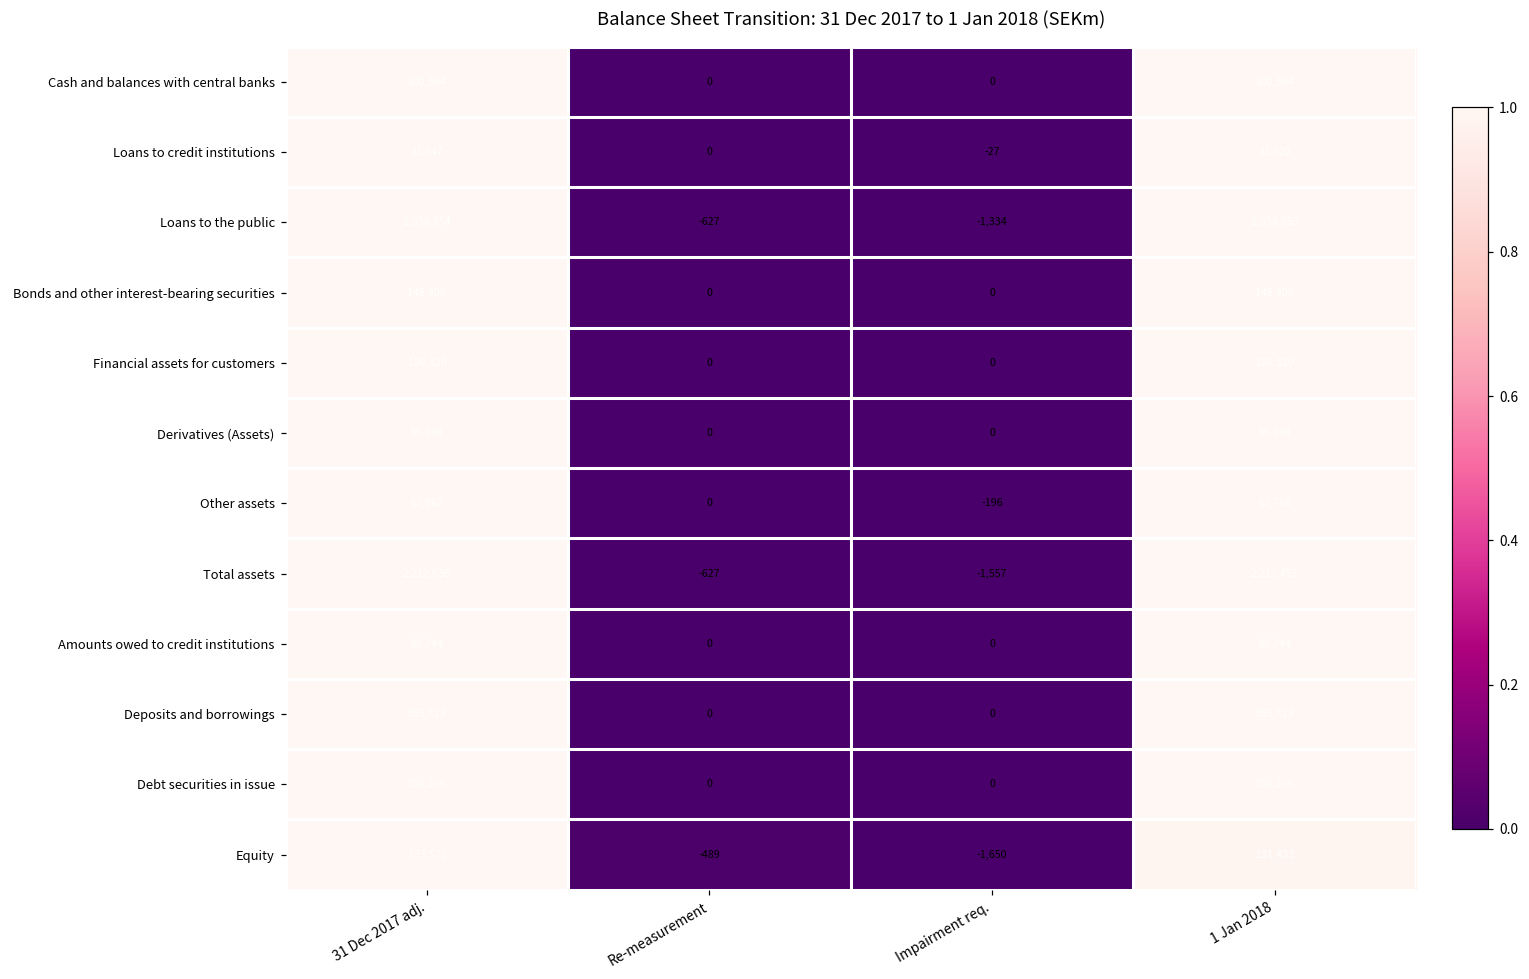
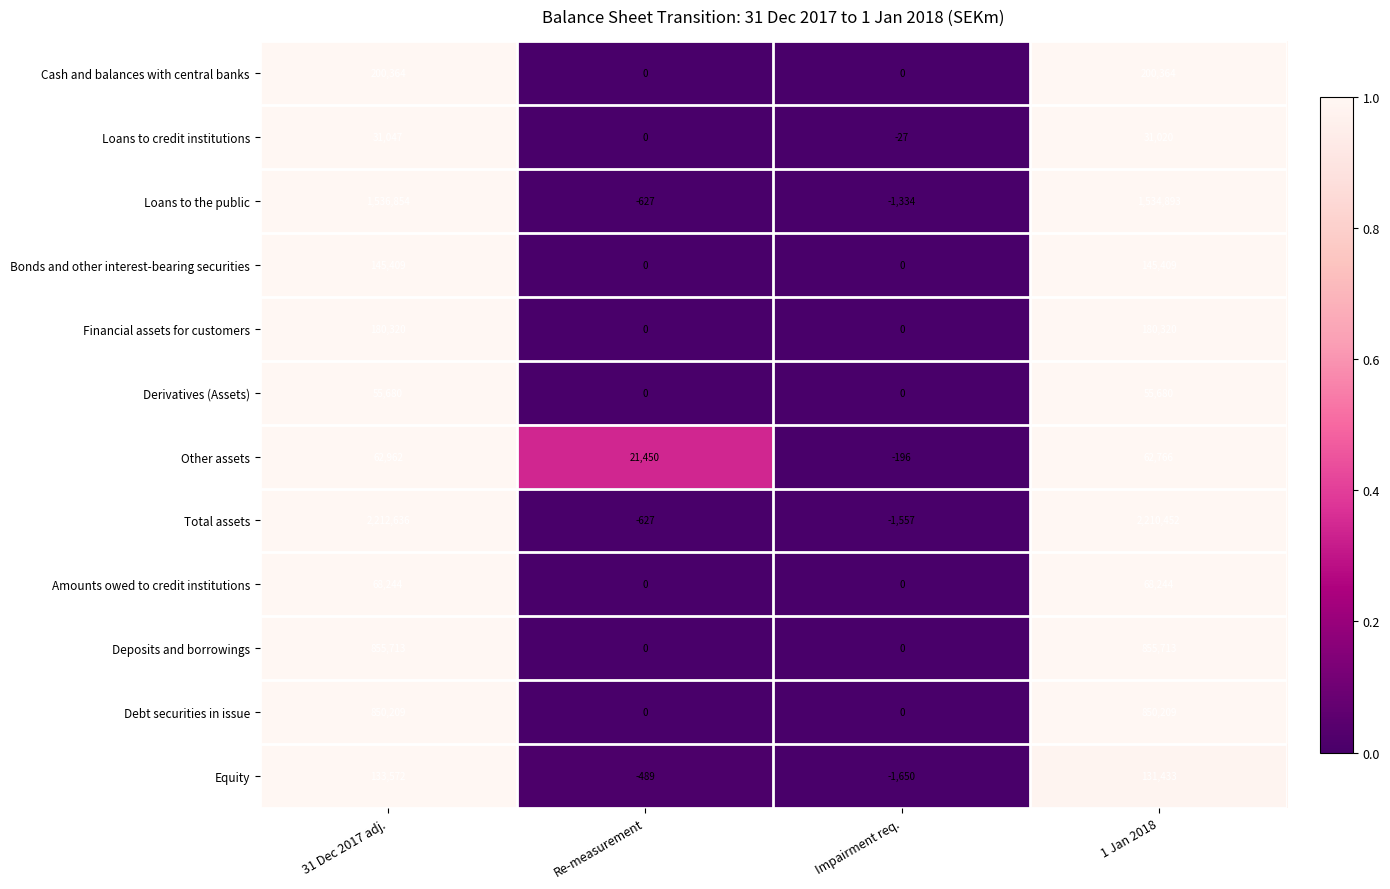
  {
    "Cash and balances with central banks": {
      "Re-measurement": "0",
      "Impairment req.": "0"
    },
    "Loans to credit institutions": {
      "Re-measurement": "0",
      "Impairment req.": "-27"
    },
    "Loans to the public": {
      "Re-measurement": "-627",
      "Impairment req.": "-1,334"
    },
    "Bonds and other interest-bearing securities": {
      "Re-measurement": "0",
      "Impairment req.": "0"
    },
    "Financial assets for customers": {
      "Re-measurement": "0",
      "Impairment req.": "0"
    },
    "Derivatives (Assets)": {
      "Re-measurement": "0",
      "Impairment req.": "0"
    },
    "Other assets": {
-     "Re-measurement": "0",
+     "Re-measurement": "21,450",
      "Impairment req.": "-196"
    },
    "Total assets": {
      "Re-measurement": "-627",
      "Impairment req.": "-1,557"
    },
    "Amounts owed to credit institutions": {
      "Re-measurement": "0",
      "Impairment req.": "0"
    },
    "Deposits and borrowings": {
      "Re-measurement": "0",
      "Impairment req.": "0"
    },
    "Debt securities in issue": {
      "Re-measurement": "0",
      "Impairment req.": "0"
    },
    "Equity": {
      "Re-measurement": "-489",
      "Impairment req.": "-1,650"
    }
  }
